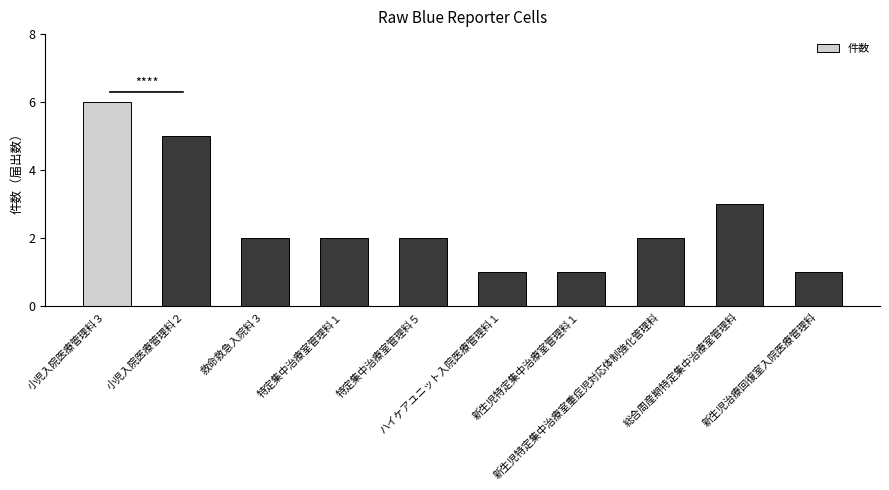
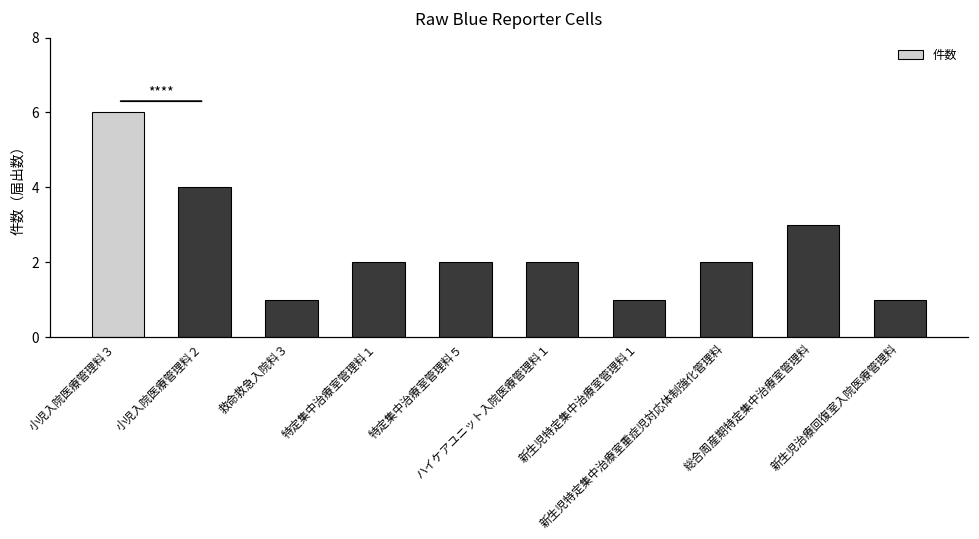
  {
    "小児入院医療管理料３": 6,
-   "小児入院医療管理料２": 5,
-   "救命救急入院料３": 2,
+   "小児入院医療管理料２": 4,
+   "救命救急入院料３": 1,
    "特定集中治療室管理料１": 2,
    "特定集中治療室管理料５": 2,
-   "ハイケアユニット入院医療管理料１": 1,
+   "ハイケアユニット入院医療管理料１": 2,
    "新生児特定集中治療室管理料１": 1,
    "新生児特定集中治療室重症児対応体制強化管理料": 2,
    "総合周産期特定集中治療室管理料": 3,
    "新生児治療回復室入院医療管理料": 1
  }
